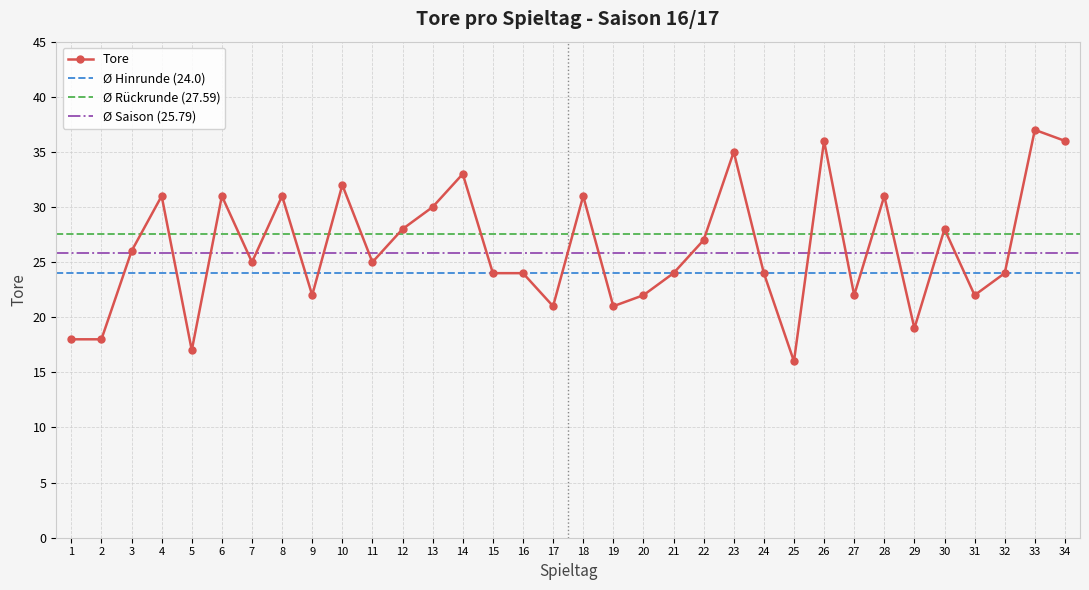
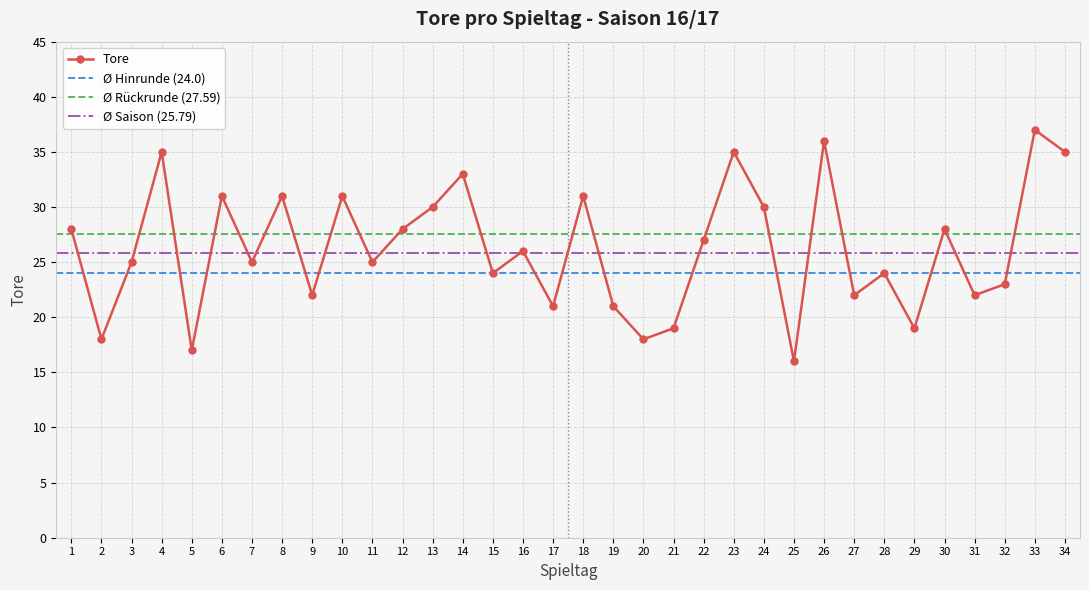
  {
-   "1": 18,
+   "1": 28,
    "2": 18,
-   "3": 26,
-   "4": 31,
+   "3": 25,
+   "4": 35,
    "5": 17,
    "6": 31,
    "7": 25,
    "8": 31,
    "9": 22,
-   "10": 32,
+   "10": 31,
    "11": 25,
    "12": 28,
    "13": 30,
    "14": 33,
    "15": 24,
-   "16": 24,
+   "16": 26,
    "17": 21,
    "18": 31,
    "19": 21,
-   "20": 22,
-   "21": 24,
+   "20": 18,
+   "21": 19,
    "22": 27,
    "23": 35,
-   "24": 24,
+   "24": 30,
    "25": 16,
    "26": 36,
    "27": 22,
-   "28": 31,
+   "28": 24,
    "29": 19,
    "30": 28,
    "31": 22,
-   "32": 24,
+   "32": 23,
    "33": 37,
-   "34": 36
+   "34": 35
  }
